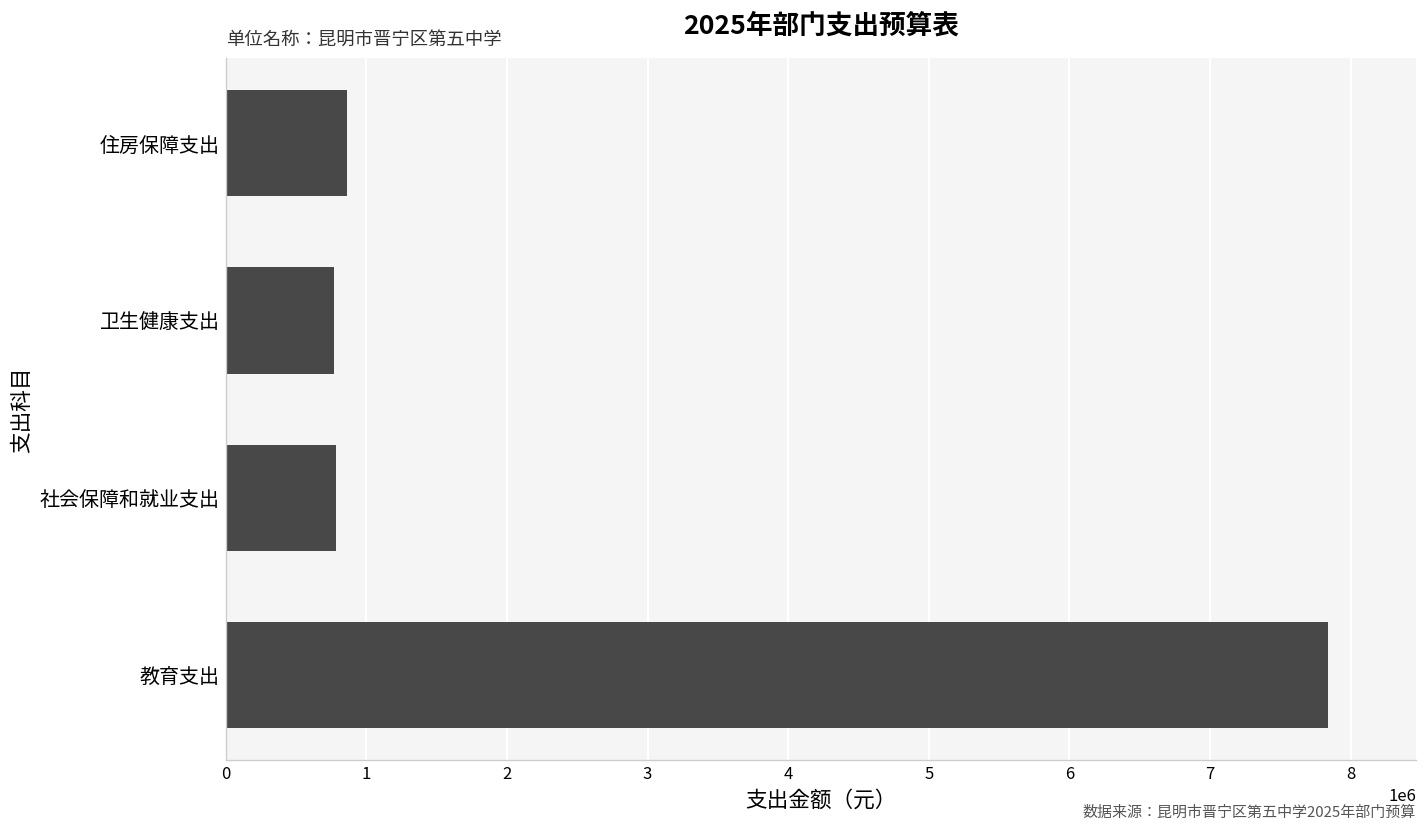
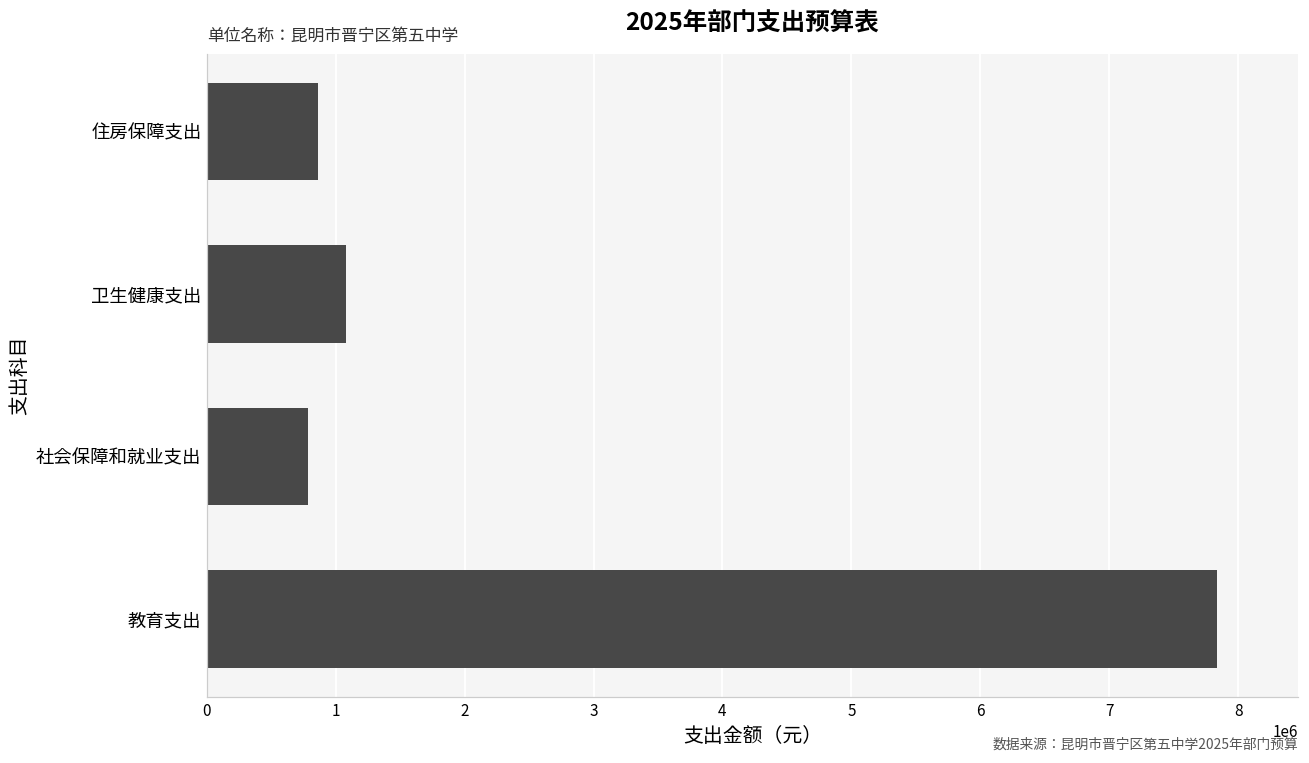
  {
    "住房保障支出": 860000,
-   "卫生健康支出": 770000,
+   "卫生健康支出": 1080000,
    "社会保障和就业支出": 790000,
    "教育支出": 7840000
  }
